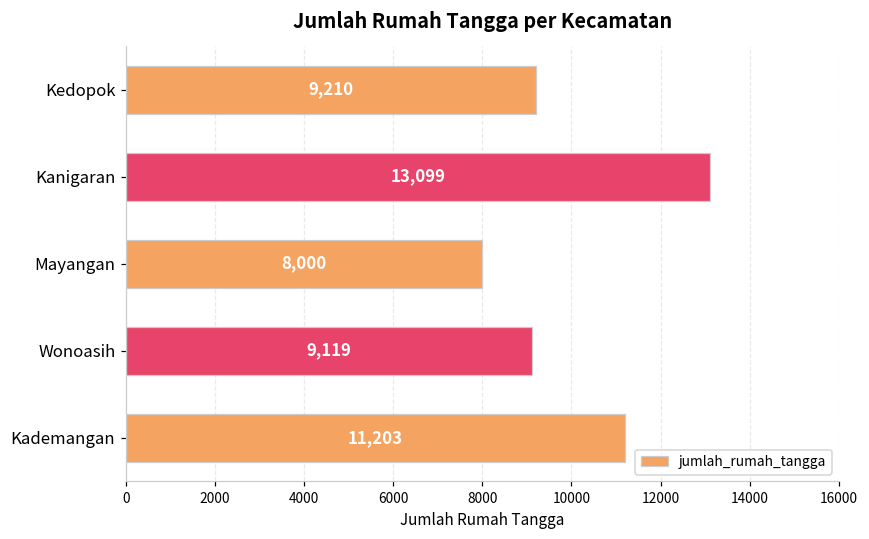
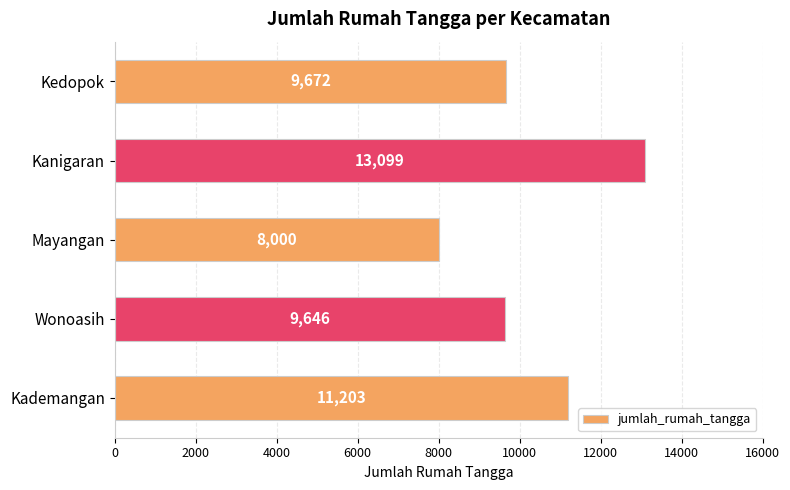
  {
-   "Kedopok": "9,210",
+   "Kedopok": "9,672",
    "Kanigaran": "13,099",
    "Mayangan": "8,000",
-   "Wonoasih": "9,119",
+   "Wonoasih": "9,646",
    "Kademangan": "11,203"
  }
